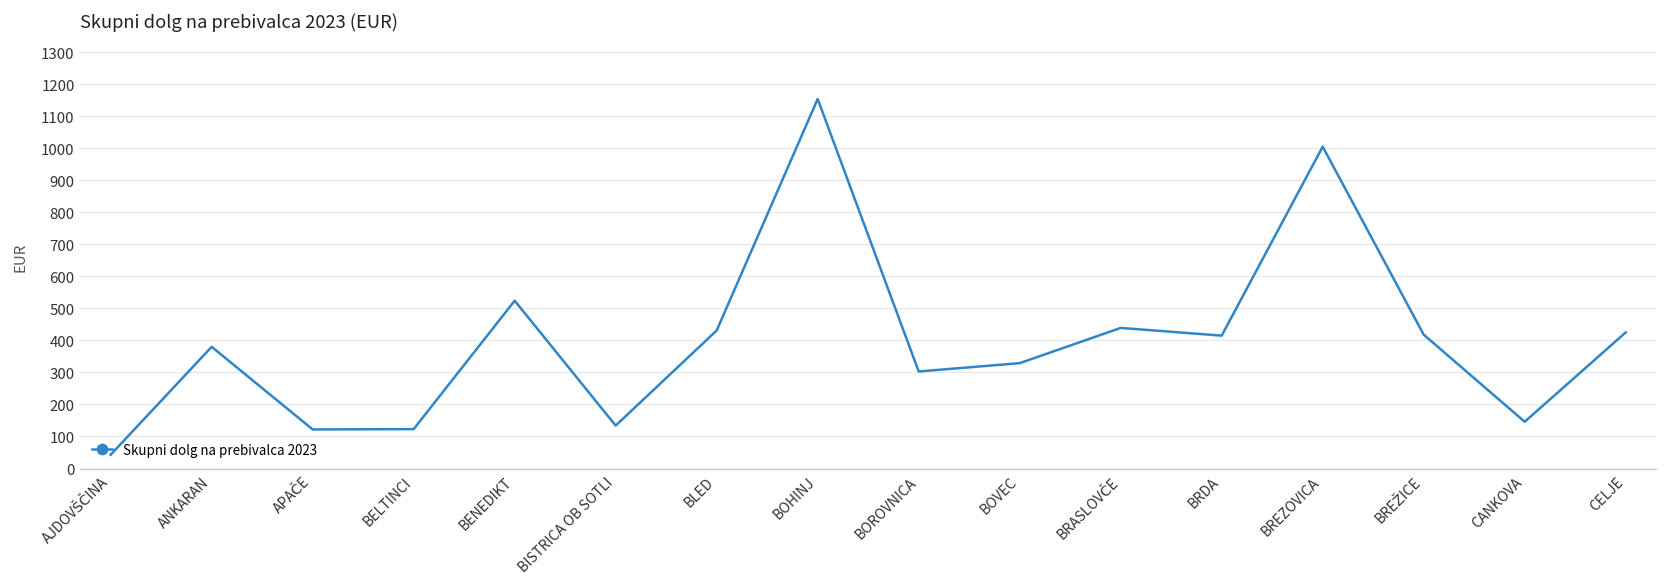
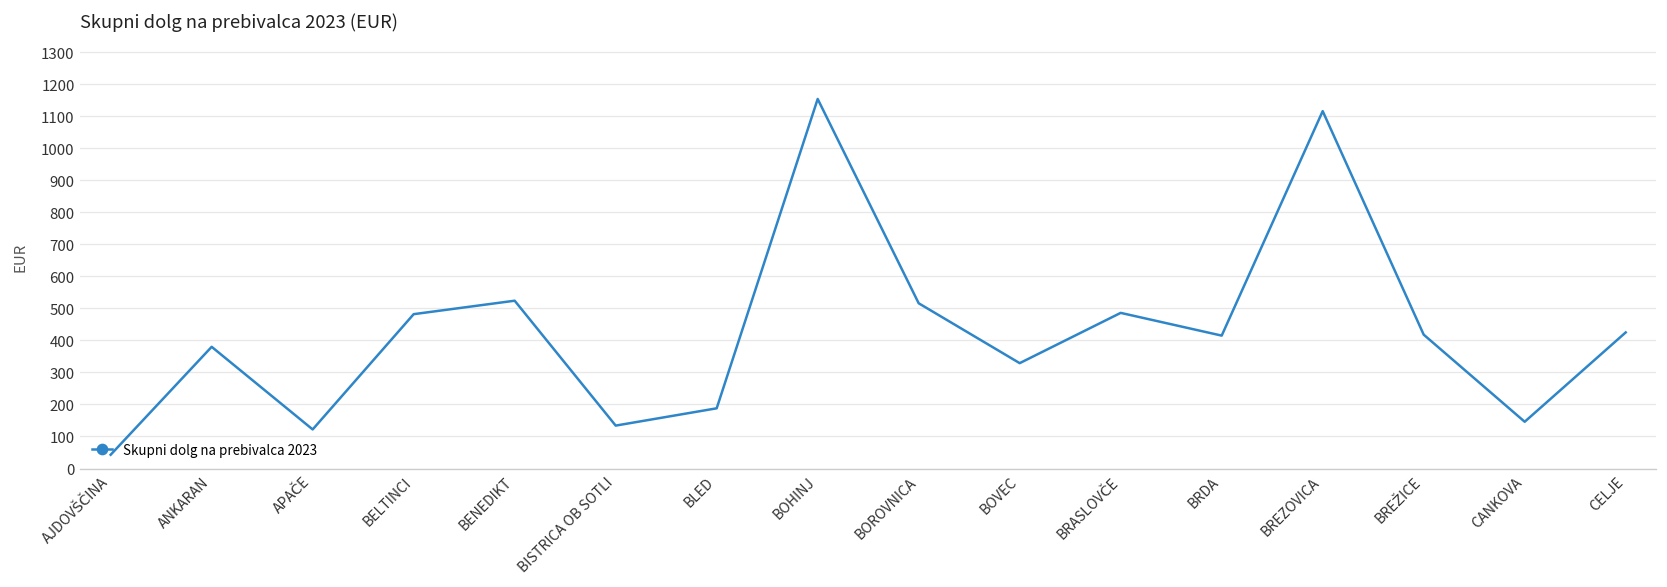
  {
    "AJDOVŠČINA": 40,
    "ANKARAN": 380,
    "APAČE": 120,
-   "BELTINCI": 120,
+   "BELTINCI": 480,
    "BENEDIKT": 520,
    "BISTRICA OB SOTLI": 130,
-   "BLED": 430,
+   "BLED": 190,
    "BOHINJ": 1150,
-   "BOROVNICA": 300,
+   "BOROVNICA": 520,
    "BOVEC": 330,
-   "BRASLOVČE": 440,
+   "BRASLOVČE": 490,
    "BRDA": 420,
-   "BREZOVICA": 1010,
+   "BREZOVICA": 1120,
    "BREŽICE": 420,
    "CANKOVA": 150,
    "CELJE": 430
  }
